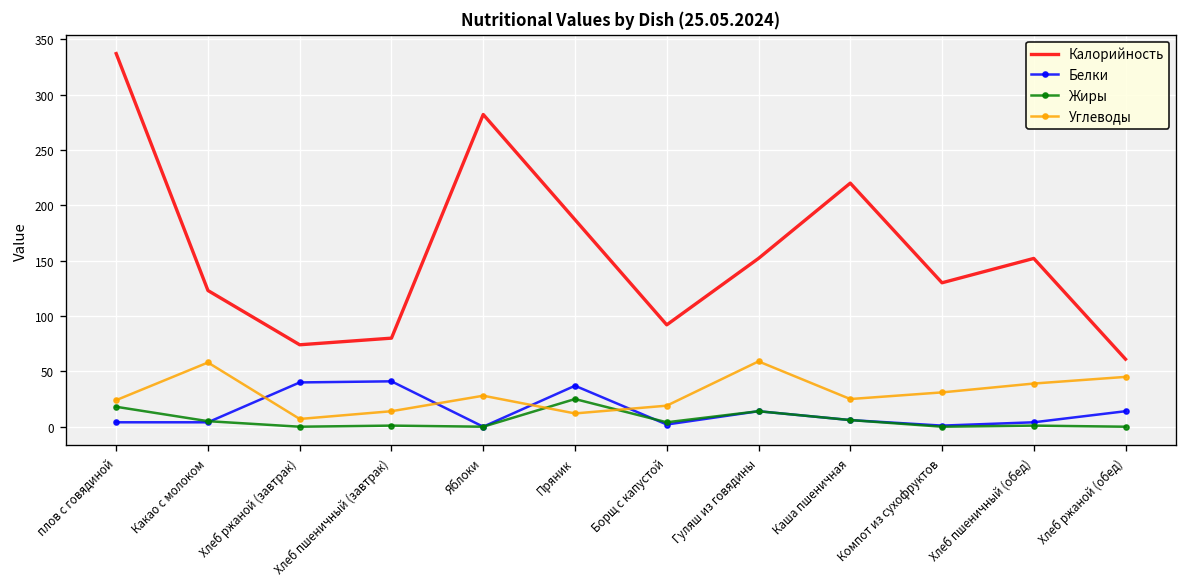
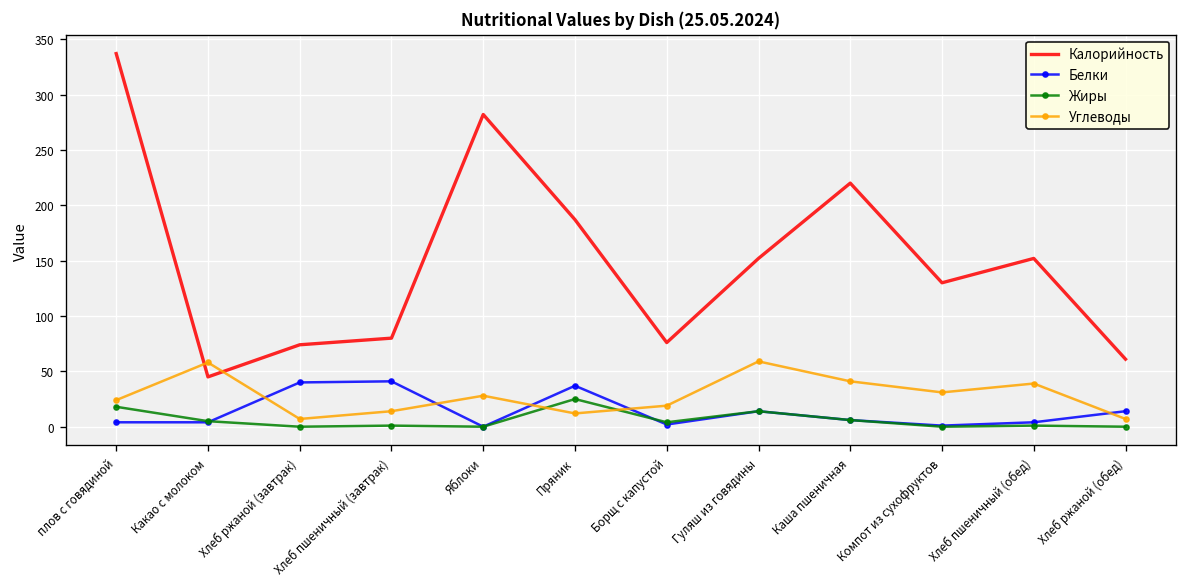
  {
    "Калорийность": {
      "плов с говядиной": 340,
-     "Какао с молоком": 120,
+     "Какао с молоком": 50,
      "Хлеб ржаной (завтрак)": 70,
      "Хлеб пшеничный (завтрак)": 80,
      "Яблоки": 280,
      "Пряник": 190,
-     "Борщ с капустой": 90,
+     "Борщ с капустой": 80,
      "Гуляш из говядины": 150,
      "Каша пшеничная": 220,
      "Компот из сухофруктов": 130,
      "Хлеб пшеничный (обед)": 150,
      "Хлеб ржаной (обед)": 60
    },
    "Белки": {
      "плов с говядиной": 0,
      "Хлеб ржаной (завтрак)": 40,
      "Хлеб пшеничный (завтрак)": 40,
      "Пряник": 40,
      "Хлеб пшеничный (обед)": 0,
      "Хлеб ржаной (обед)": 10
    },
    "Жиры": {
      "плов с говядиной": 20,
      "Хлеб ржаной (завтрак)": 0,
      "Хлеб пшеничный (завтрак)": 0,
      "Пряник": 30,
      "Хлеб пшеничный (обед)": 0,
      "Хлеб ржаной (обед)": 0
    },
    "Углеводы": {
      "плов с говядиной": 20,
      "Какао с молоком": 60,
      "Хлеб ржаной (завтрак)": 10,
      "Хлеб пшеничный (завтрак)": 10,
      "Яблоки": 30,
      "Пряник": 10,
      "Борщ с капустой": 20,
      "Гуляш из говядины": 60,
-     "Каша пшеничная": 30,
+     "Каша пшеничная": 40,
      "Компот из сухофруктов": 30,
      "Хлеб пшеничный (обед)": 40,
-     "Хлеб ржаной (обед)": 50
+     "Хлеб ржаной (обед)": 10
    }
  }
